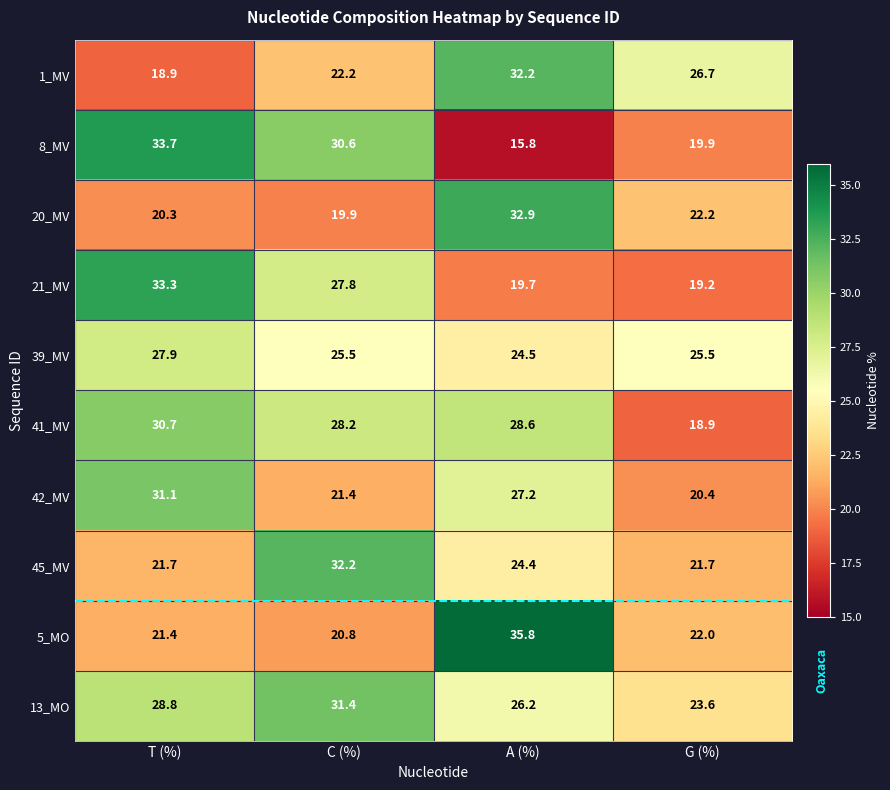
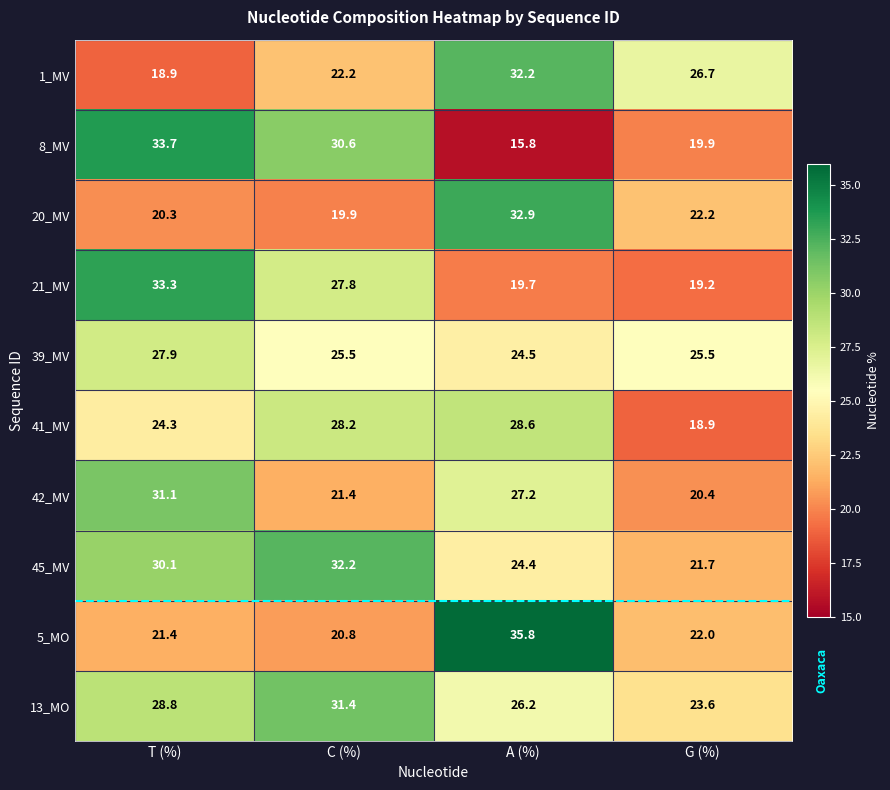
  {
    "1_MV": {
      "T (%)": 18.9,
      "C (%)": 22.2,
      "A (%)": 32.2,
      "G (%)": 26.7
    },
    "8_MV": {
      "T (%)": 33.7,
      "C (%)": 30.6,
      "A (%)": 15.8,
      "G (%)": 19.9
    },
    "20_MV": {
      "T (%)": 20.3,
      "C (%)": 19.9,
      "A (%)": 32.9,
      "G (%)": 22.2
    },
    "21_MV": {
      "T (%)": 33.3,
      "C (%)": 27.8,
      "A (%)": 19.7,
      "G (%)": 19.2
    },
    "39_MV": {
      "T (%)": 27.9,
      "C (%)": 25.5,
      "A (%)": 24.5,
      "G (%)": 25.5
    },
    "41_MV": {
-     "T (%)": 30.7,
+     "T (%)": 24.3,
      "C (%)": 28.2,
      "A (%)": 28.6,
      "G (%)": 18.9
    },
    "42_MV": {
      "T (%)": 31.1,
      "C (%)": 21.4,
      "A (%)": 27.2,
      "G (%)": 20.4
    },
    "45_MV": {
-     "T (%)": 21.7,
+     "T (%)": 30.1,
      "C (%)": 32.2,
      "A (%)": 24.4,
      "G (%)": 21.7
    },
    "5_MO": {
      "T (%)": 21.4,
      "C (%)": 20.8,
      "A (%)": 35.8,
      "G (%)": 22.0
    },
    "13_MO": {
      "T (%)": 28.8,
      "C (%)": 31.4,
      "A (%)": 26.2,
      "G (%)": 23.6
    }
  }
